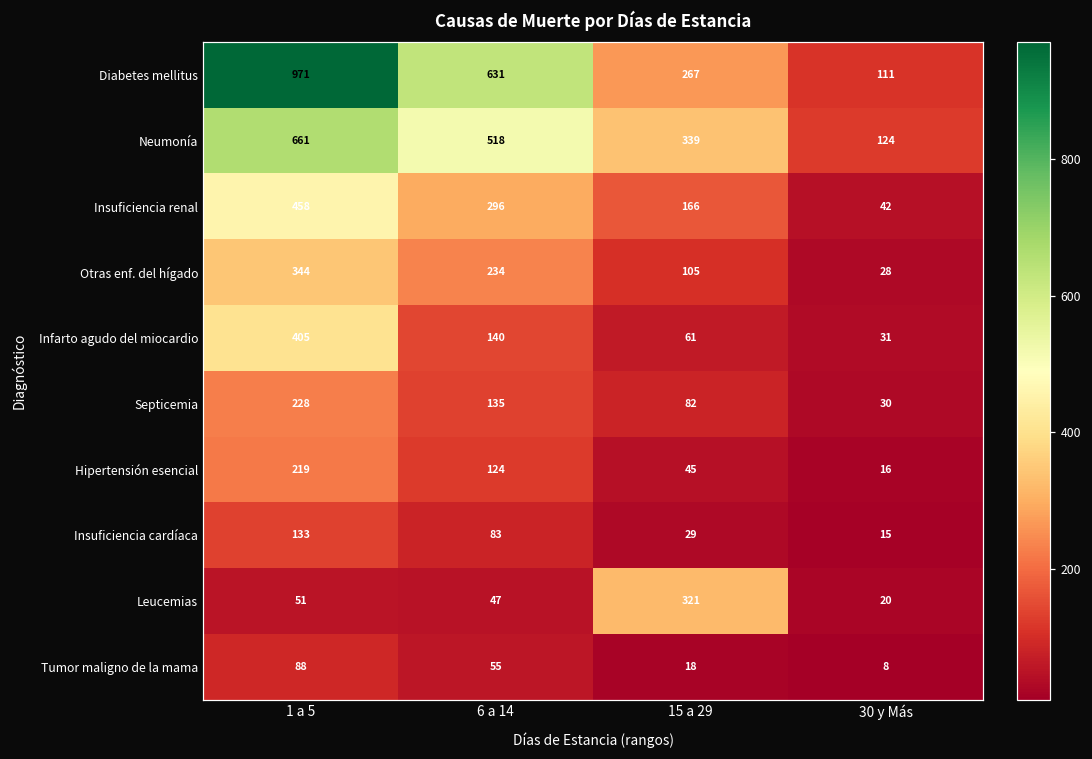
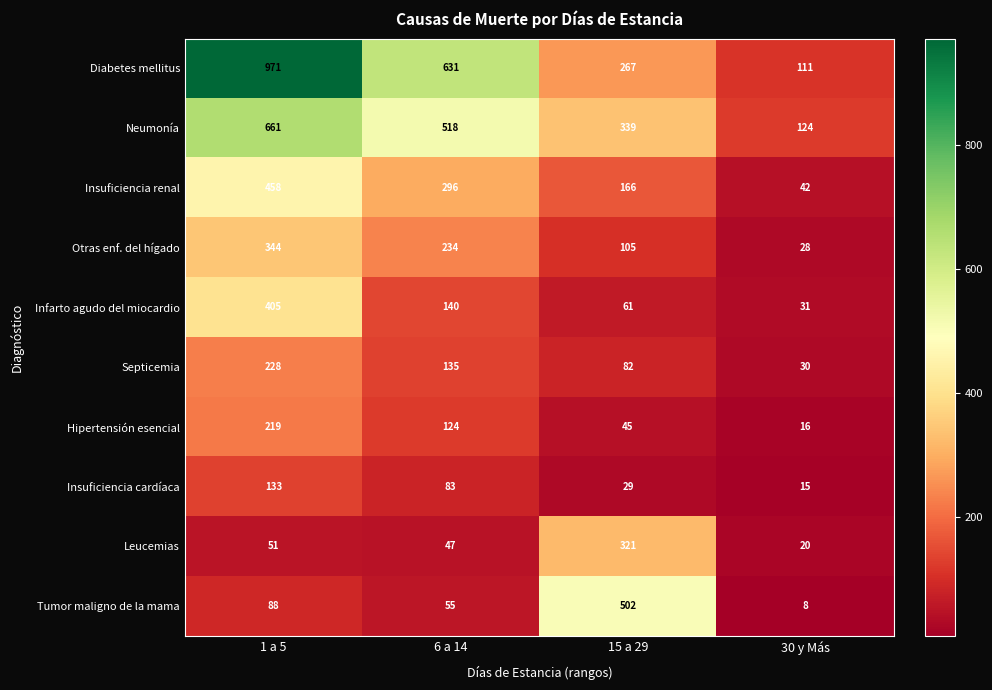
  {
    "Diabetes mellitus": {
      "1 a 5": 971,
      "6 a 14": 631,
      "15 a 29": 267,
      "30 y Más": 111
    },
    "Neumonía": {
      "1 a 5": 661,
      "6 a 14": 518,
      "15 a 29": 339,
      "30 y Más": 124
    },
    "Insuficiencia renal": {
      "1 a 5": 458,
      "6 a 14": 296,
      "15 a 29": 166,
      "30 y Más": 42
    },
    "Otras enf. del hígado": {
      "1 a 5": 344,
      "6 a 14": 234,
      "15 a 29": 105,
      "30 y Más": 28
    },
    "Infarto agudo del miocardio": {
      "1 a 5": 405,
      "6 a 14": 140,
      "15 a 29": 61,
      "30 y Más": 31
    },
    "Septicemia": {
      "1 a 5": 228,
      "6 a 14": 135,
      "15 a 29": 82,
      "30 y Más": 30
    },
    "Hipertensión esencial": {
      "1 a 5": 219,
      "6 a 14": 124,
      "15 a 29": 45,
      "30 y Más": 16
    },
    "Insuficiencia cardíaca": {
      "1 a 5": 133,
      "6 a 14": 83,
      "15 a 29": 29,
      "30 y Más": 15
    },
    "Leucemias": {
      "1 a 5": 51,
      "6 a 14": 47,
      "15 a 29": 321,
      "30 y Más": 20
    },
    "Tumor maligno de la mama": {
      "1 a 5": 88,
      "6 a 14": 55,
-     "15 a 29": 18,
+     "15 a 29": 502,
      "30 y Más": 8
    }
  }
